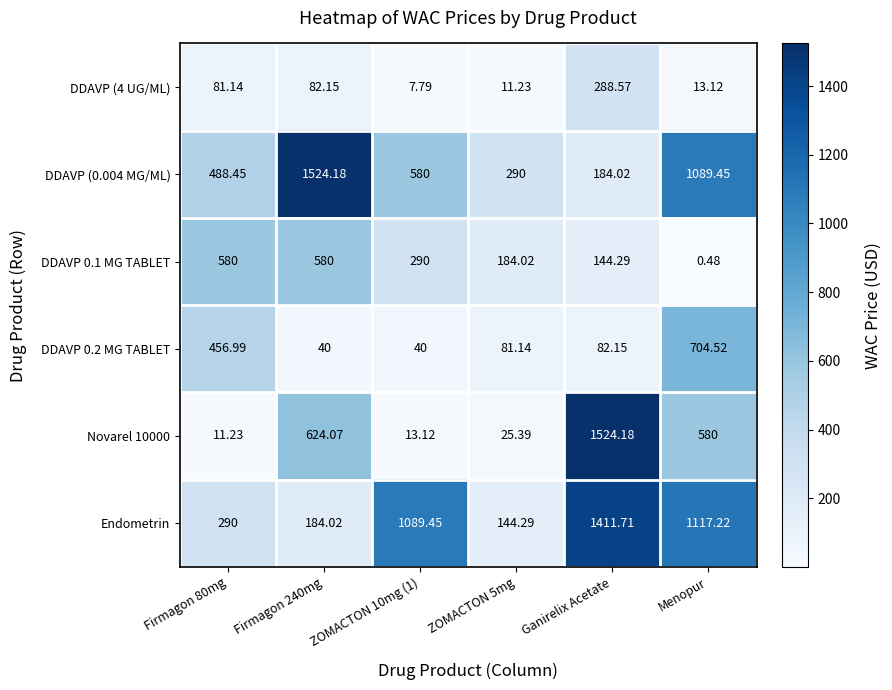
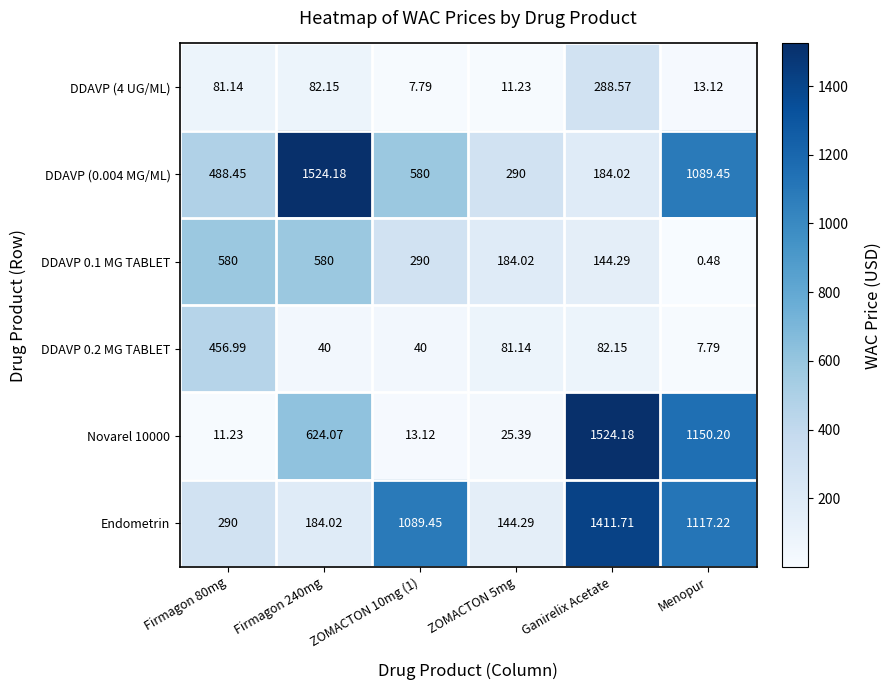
  {
    "DDAVP (4 UG/ML)": {
      "Firmagon 80mg": 81.14,
      "Firmagon 240mg": 82.15,
      "ZOMACTON 10mg (1)": 7.79,
      "ZOMACTON 5mg": 11.23,
      "Ganirelix Acetate": 288.57,
      "Menopur": 13.12
    },
    "DDAVP (0.004 MG/ML)": {
      "Firmagon 80mg": 488.45,
      "Firmagon 240mg": 1524.18,
      "ZOMACTON 10mg (1)": 580,
      "ZOMACTON 5mg": 290,
      "Ganirelix Acetate": 184.02,
      "Menopur": 1089.45
    },
    "DDAVP 0.1 MG TABLET": {
      "Firmagon 80mg": 580,
      "Firmagon 240mg": 580,
      "ZOMACTON 10mg (1)": 290,
      "ZOMACTON 5mg": 184.02,
      "Ganirelix Acetate": 144.29,
      "Menopur": 0.48
    },
    "DDAVP 0.2 MG TABLET": {
      "Firmagon 80mg": 456.99,
      "Firmagon 240mg": 40,
      "ZOMACTON 10mg (1)": 40,
      "ZOMACTON 5mg": 81.14,
      "Ganirelix Acetate": 82.15,
-     "Menopur": 704.52
+     "Menopur": 7.79
    },
    "Novarel 10000": {
      "Firmagon 80mg": 11.23,
      "Firmagon 240mg": 624.07,
      "ZOMACTON 10mg (1)": 13.12,
      "ZOMACTON 5mg": 25.39,
      "Ganirelix Acetate": 1524.18,
-     "Menopur": 580
+     "Menopur": 1150.20
    },
    "Endometrin": {
      "Firmagon 80mg": 290,
      "Firmagon 240mg": 184.02,
      "ZOMACTON 10mg (1)": 1089.45,
      "ZOMACTON 5mg": 144.29,
      "Ganirelix Acetate": 1411.71,
      "Menopur": 1117.22
    }
  }
